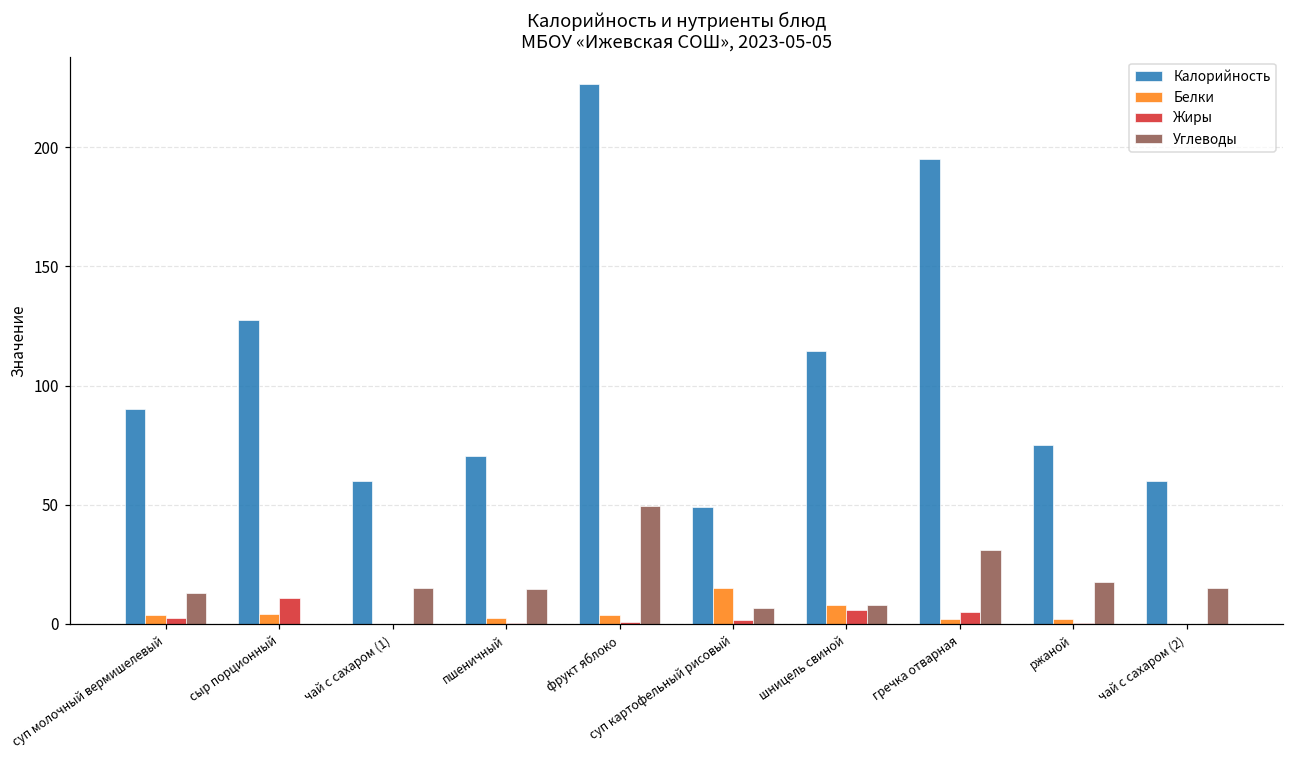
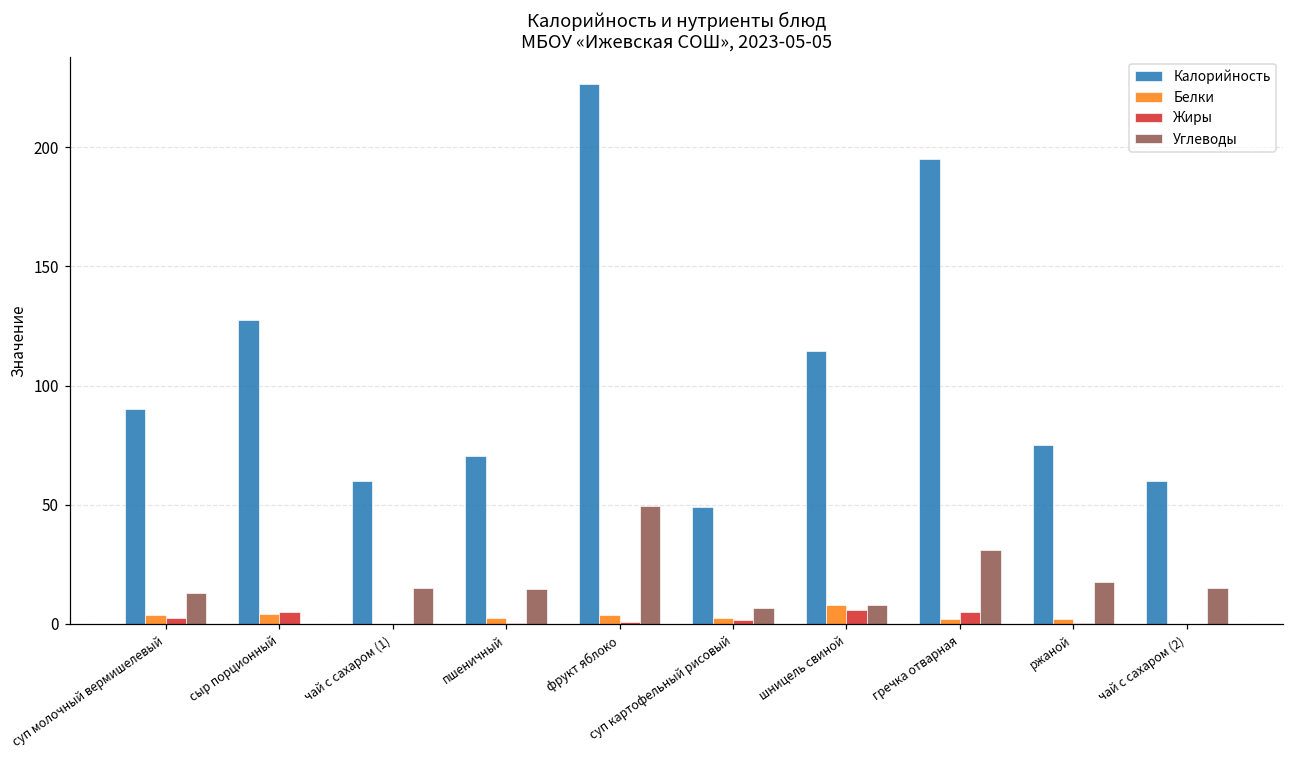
  {
    "Калорийность": {
      "суп молочный вермишелевый": 90,
      "сыр порционный": 127,
      "чай с сахаром (1)": 60,
      "пшеничный": 70,
      "фрукт яблоко": 227,
      "суп картофельный рисовый": 49,
      "шницель свиной": 114,
      "гречка отварная": 195,
      "ржаной": 75,
      "чай с сахаром (2)": 60
    },
    "Белки": {
      "суп молочный вермишелевый": 4,
      "сыр порционный": 4,
      "пшеничный": 2,
      "фрукт яблоко": 4,
-     "суп картофельный рисовый": 15,
+     "суп картофельный рисовый": 3,
      "шницель свиной": 8,
      "гречка отварная": 2,
      "ржаной": 2
    },
    "Жиры": {
      "суп молочный вермишелевый": 3,
-     "сыр порционный": 11,
+     "сыр порционный": 5,
      "суп картофельный рисовый": 2,
      "шницель свиной": 6,
      "гречка отварная": 5
    },
    "Углеводы": {
      "суп молочный вермишелевый": 13,
      "сыр порционный": 0,
      "чай с сахаром (1)": 15,
      "пшеничный": 15,
      "фрукт яблоко": 49,
      "суп картофельный рисовый": 7,
      "шницель свиной": 8,
      "гречка отварная": 31,
      "ржаной": 18,
      "чай с сахаром (2)": 15
    }
  }
